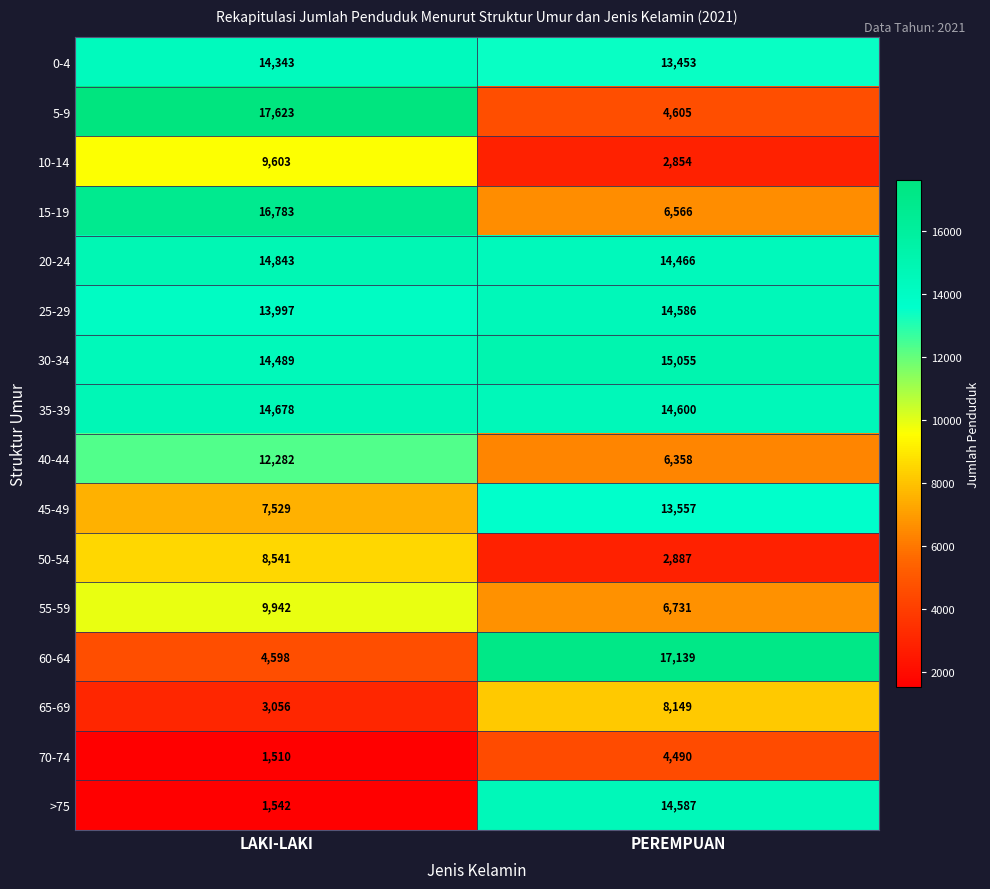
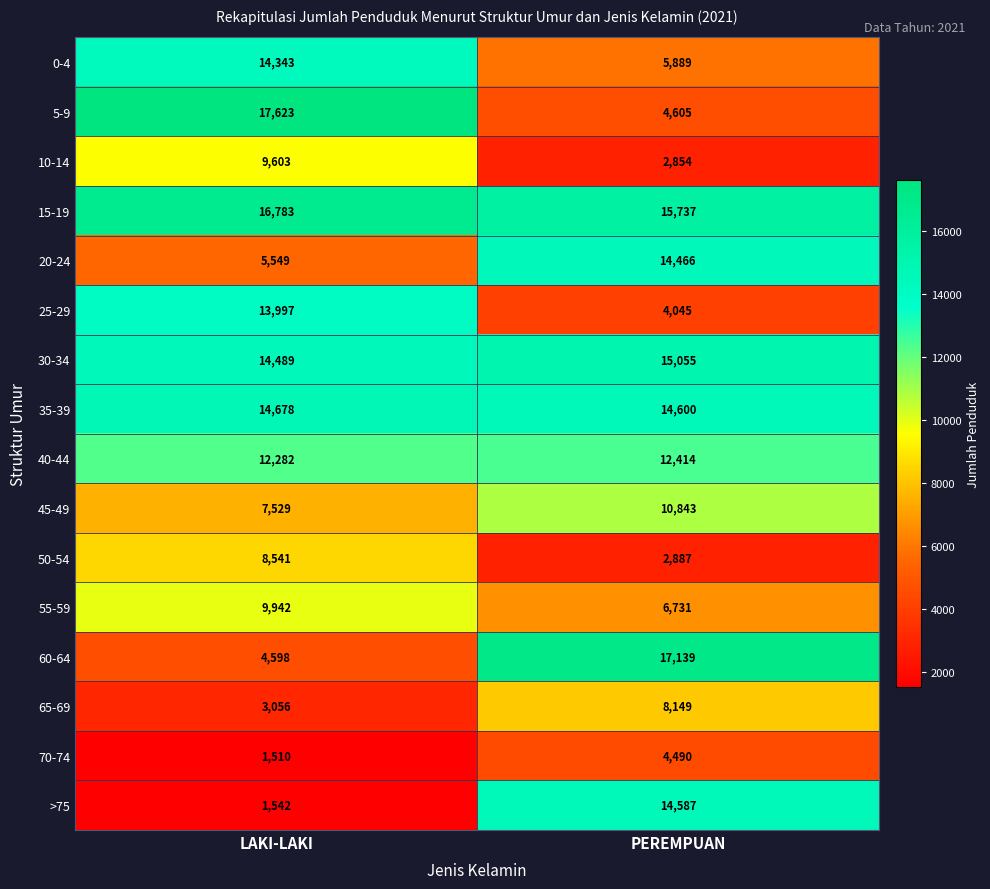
  {
    "0-4": {
      "LAKI-LAKI": "14,343",
-     "PEREMPUAN": "13,453"
+     "PEREMPUAN": "5,889"
    },
    "5-9": {
      "LAKI-LAKI": "17,623",
      "PEREMPUAN": "4,605"
    },
    "10-14": {
      "LAKI-LAKI": "9,603",
      "PEREMPUAN": "2,854"
    },
    "15-19": {
      "LAKI-LAKI": "16,783",
-     "PEREMPUAN": "6,566"
+     "PEREMPUAN": "15,737"
    },
    "20-24": {
-     "LAKI-LAKI": "14,843",
+     "LAKI-LAKI": "5,549",
      "PEREMPUAN": "14,466"
    },
    "25-29": {
      "LAKI-LAKI": "13,997",
-     "PEREMPUAN": "14,586"
+     "PEREMPUAN": "4,045"
    },
    "30-34": {
      "LAKI-LAKI": "14,489",
      "PEREMPUAN": "15,055"
    },
    "35-39": {
      "LAKI-LAKI": "14,678",
      "PEREMPUAN": "14,600"
    },
    "40-44": {
      "LAKI-LAKI": "12,282",
-     "PEREMPUAN": "6,358"
+     "PEREMPUAN": "12,414"
    },
    "45-49": {
      "LAKI-LAKI": "7,529",
-     "PEREMPUAN": "13,557"
+     "PEREMPUAN": "10,843"
    },
    "50-54": {
      "LAKI-LAKI": "8,541",
      "PEREMPUAN": "2,887"
    },
    "55-59": {
      "LAKI-LAKI": "9,942",
      "PEREMPUAN": "6,731"
    },
    "60-64": {
      "LAKI-LAKI": "4,598",
      "PEREMPUAN": "17,139"
    },
    "65-69": {
      "LAKI-LAKI": "3,056",
      "PEREMPUAN": "8,149"
    },
    "70-74": {
      "LAKI-LAKI": "1,510",
      "PEREMPUAN": "4,490"
    },
    ">75": {
      "LAKI-LAKI": "1,542",
      "PEREMPUAN": "14,587"
    }
  }
